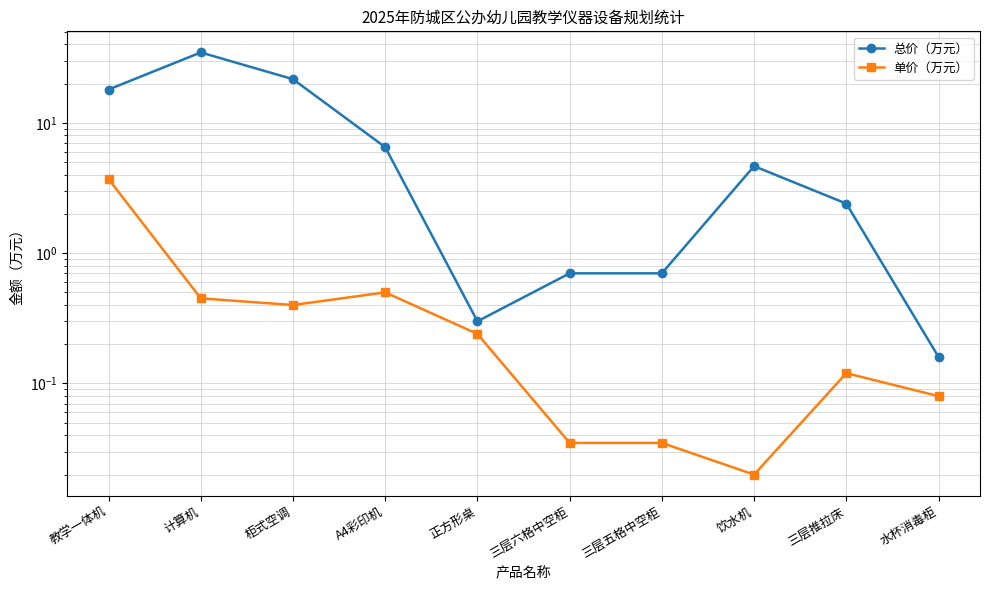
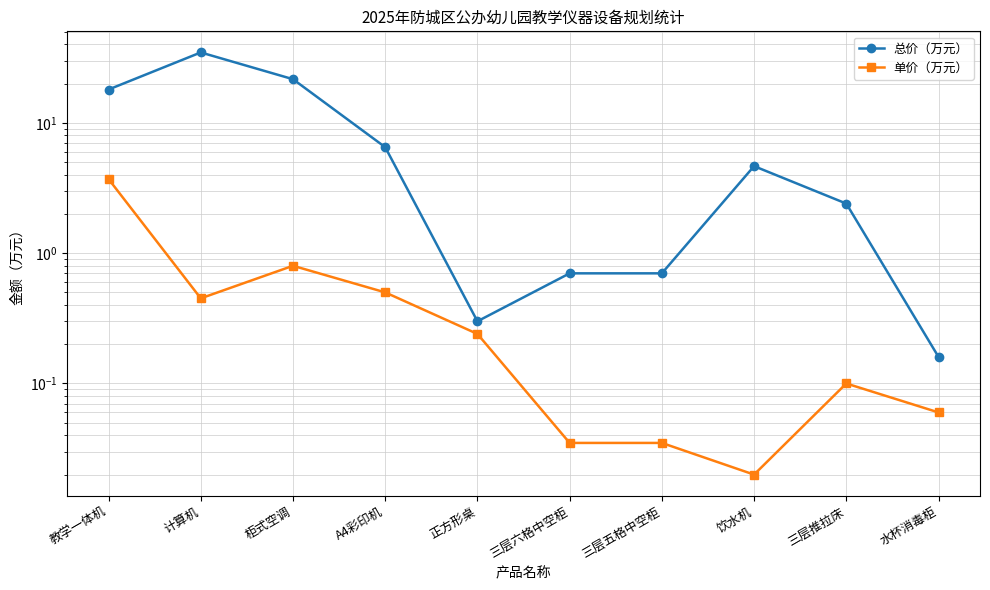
  {
    "总价（万元）": {
      "教学一体机": 18,
      "计算机": 35,
      "柜式空调": 22,
      "A4彩印机": 7,
      "正方形桌": 0.30,
      "三层六格中空柜": 0.7,
      "三层五格中空柜": 0.7,
      "饮水机": 4.7,
      "三层推拉床": 2.4,
      "水杯消毒柜": 0.16
    },
    "单价（万元）": {
      "教学一体机": 3.7,
      "计算机": 0.45,
-     "柜式空调": 0.4,
+     "柜式空调": 0.8,
      "A4彩印机": 0.50,
      "正方形桌": 0.24,
      "三层六格中空柜": 0.035,
      "三层五格中空柜": 0.035,
      "饮水机": 0.02,
-     "三层推拉床": 0.12,
-     "水杯消毒柜": 0.08
+     "三层推拉床": 0.10,
+     "水杯消毒柜": 0.06
    }
  }
